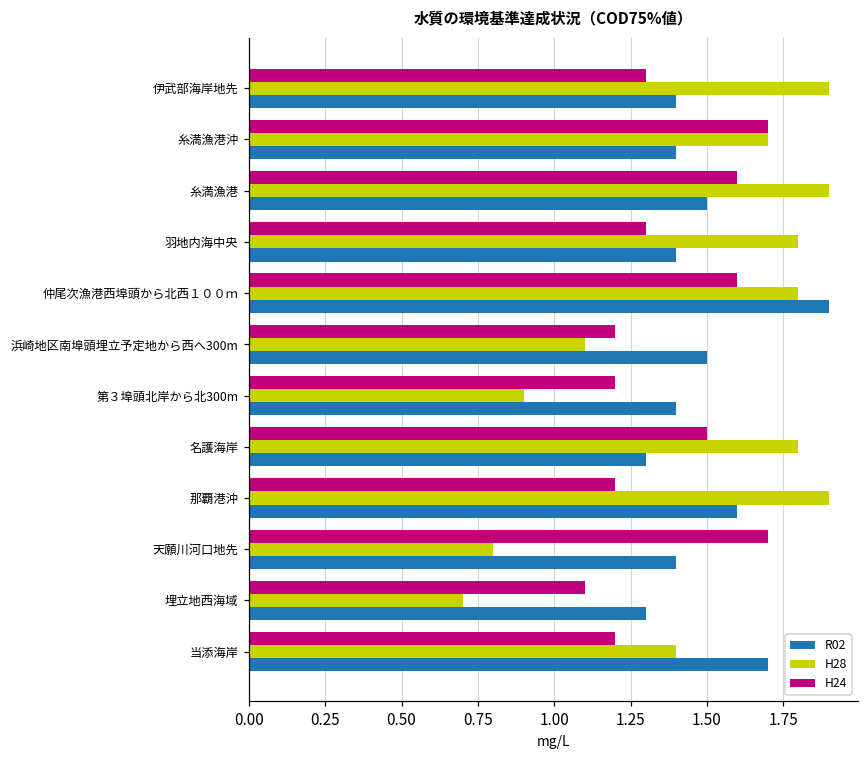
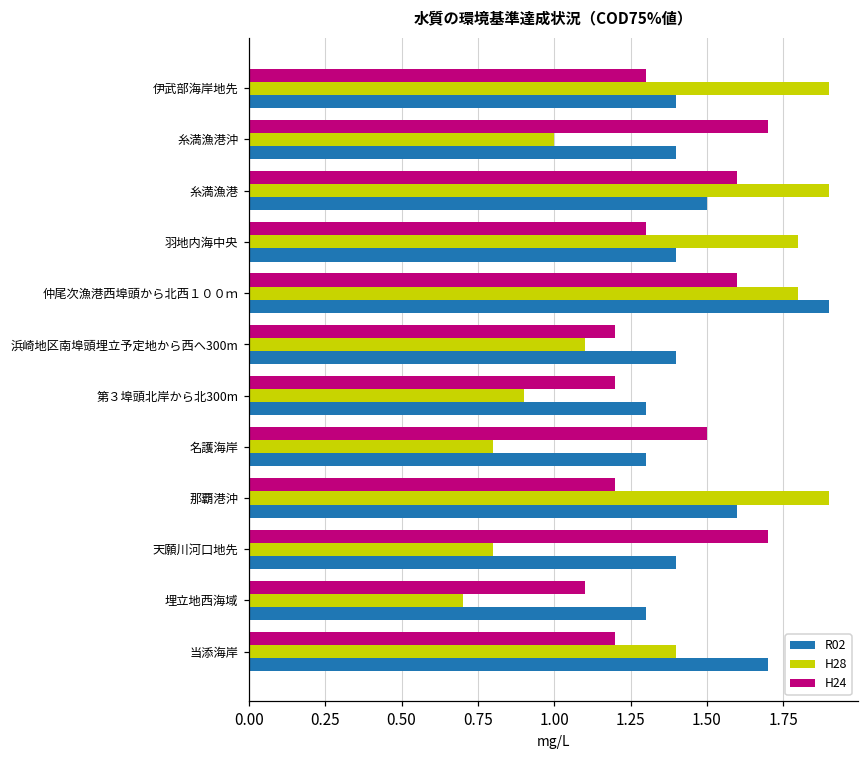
  {
    "R02": {
      "伊武部海岸地先": 1.4,
      "糸満漁港沖": 1.4,
      "糸満漁港": 1.5,
      "羽地内海中央": 1.4,
      "仲尾次漁港西埠頭から北西１００ｍ": 1.9,
-     "浜崎地区南埠頭埋立予定地から西へ300m": 1.5,
-     "第３埠頭北岸から北300m": 1.4,
+     "浜崎地区南埠頭埋立予定地から西へ300m": 1.4,
+     "第３埠頭北岸から北300m": 1.3,
      "名護海岸": 1.3,
      "那覇港沖": 1.6,
      "天願川河口地先": 1.4,
      "埋立地西海域": 1.3,
      "当添海岸": 1.7
    },
    "H28": {
      "伊武部海岸地先": 1.9,
-     "糸満漁港沖": 1.7,
+     "糸満漁港沖": 1.0,
      "糸満漁港": 1.9,
      "羽地内海中央": 1.8,
      "仲尾次漁港西埠頭から北西１００ｍ": 1.8,
      "浜崎地区南埠頭埋立予定地から西へ300m": 1.1,
      "第３埠頭北岸から北300m": 0.9,
-     "名護海岸": 1.8,
+     "名護海岸": 0.8,
      "那覇港沖": 1.9,
      "天願川河口地先": 0.8,
      "埋立地西海域": 0.7,
      "当添海岸": 1.4
    },
    "H24": {
      "伊武部海岸地先": 1.3,
      "糸満漁港沖": 1.7,
      "糸満漁港": 1.6,
      "羽地内海中央": 1.3,
      "仲尾次漁港西埠頭から北西１００ｍ": 1.6,
      "浜崎地区南埠頭埋立予定地から西へ300m": 1.2,
      "第３埠頭北岸から北300m": 1.2,
      "名護海岸": 1.5,
      "那覇港沖": 1.2,
      "天願川河口地先": 1.7,
      "埋立地西海域": 1.1,
      "当添海岸": 1.2
    }
  }
